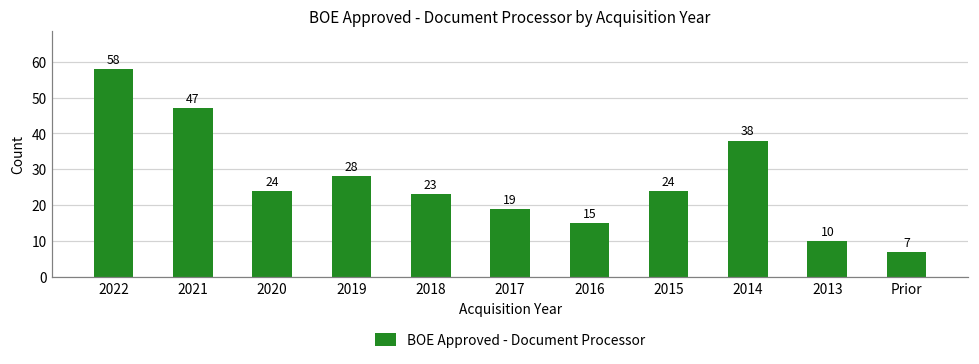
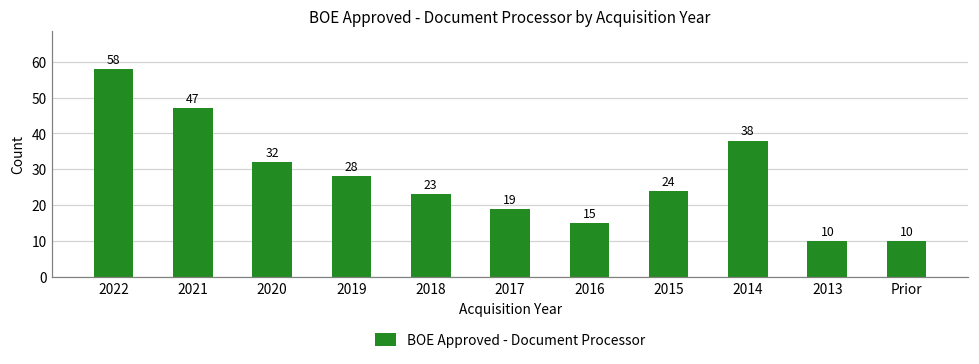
  {
    "2022": 58,
    "2021": 47,
-   "2020": 24,
+   "2020": 32,
    "2019": 28,
    "2018": 23,
    "2017": 19,
    "2016": 15,
    "2015": 24,
    "2014": 38,
    "2013": 10,
-   "Prior": 7
+   "Prior": 10
  }
